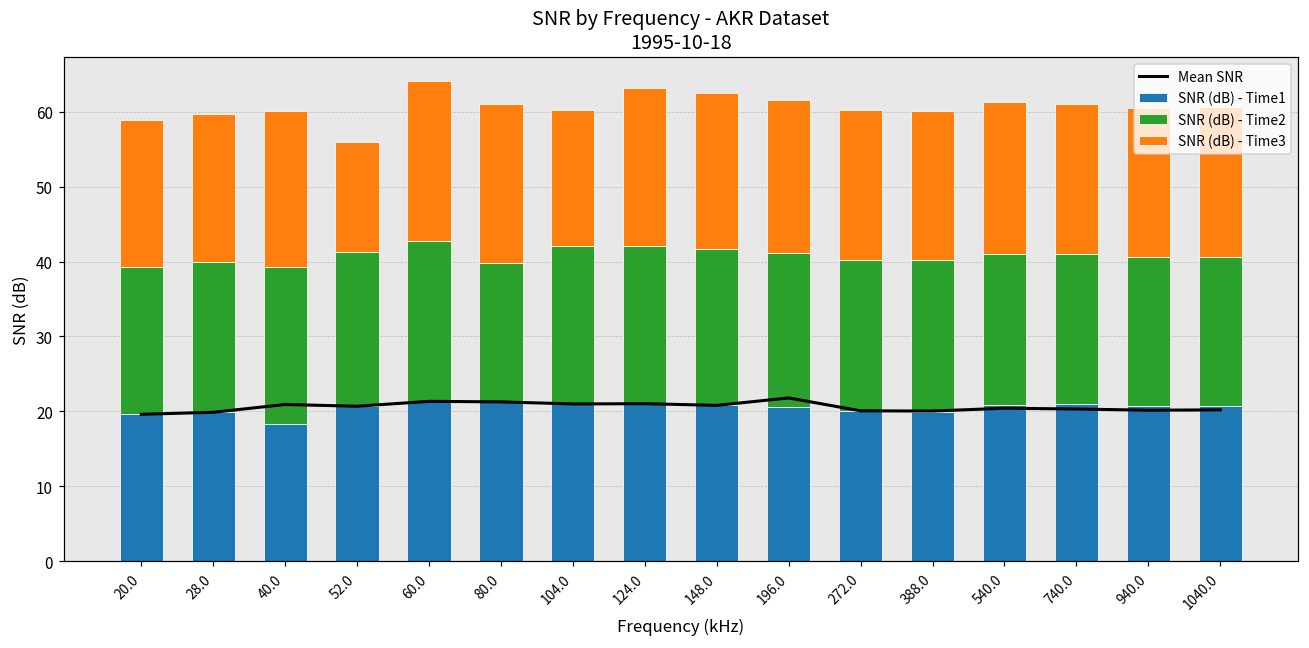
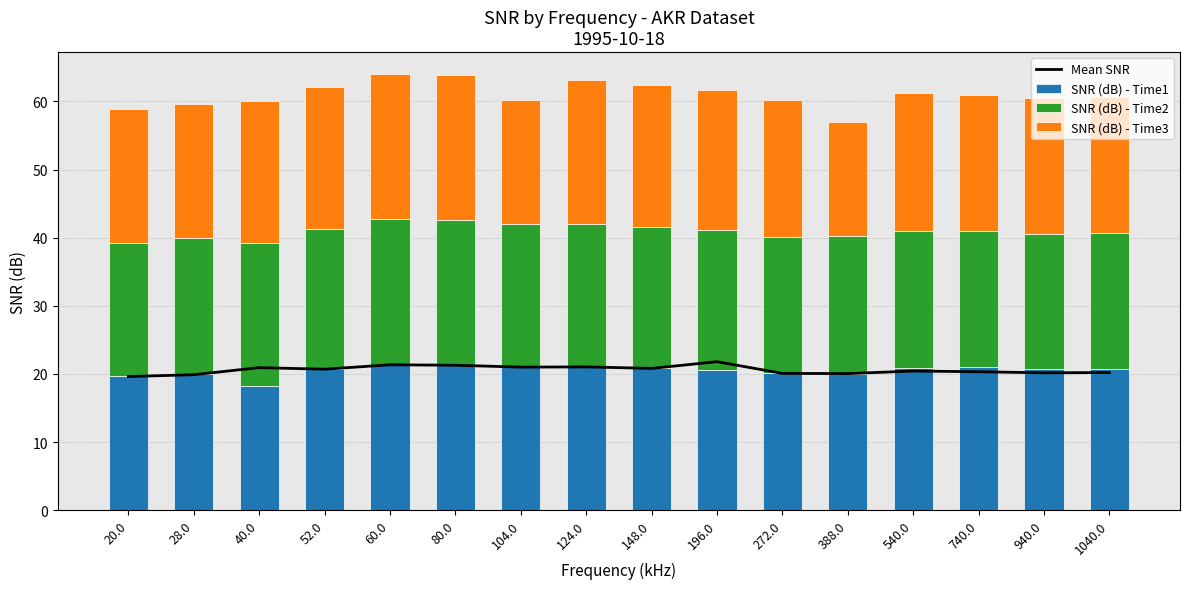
  {
    "Mean SNR": {
      "20.0": 20,
      "28.0": 20,
      "40.0": 21,
      "52.0": 21,
      "60.0": 21,
      "80.0": 21,
      "104.0": 21,
      "124.0": 21,
      "148.0": 21,
      "196.0": 22,
      "272.0": 20,
      "388.0": 20,
      "540.0": 20,
      "740.0": 20,
      "940.0": 20,
      "1040.0": 20
    },
    "SNR (dB) - Time1": {
      "20.0": 20,
      "28.0": 20,
      "40.0": 18,
      "52.0": 21,
      "60.0": 21,
      "80.0": 21,
      "104.0": 21,
      "124.0": 21,
      "148.0": 21,
      "196.0": 21,
      "272.0": 20,
      "388.0": 20,
      "540.0": 21,
      "740.0": 21,
      "940.0": 21,
      "1040.0": 21
    },
    "SNR (dB) - Time2": {
      "20.0": 20,
      "28.0": 20,
      "40.0": 21,
      "52.0": 21,
      "60.0": 21,
-     "80.0": 19,
+     "80.0": 21,
      "104.0": 21,
      "124.0": 21,
      "148.0": 21,
      "196.0": 21,
      "272.0": 20,
      "388.0": 20,
      "540.0": 20,
      "740.0": 20,
      "940.0": 20,
      "1040.0": 20
    },
    "SNR (dB) - Time3": {
      "20.0": 20,
      "28.0": 20,
      "40.0": 21,
-     "52.0": 15,
+     "52.0": 21,
      "60.0": 21,
      "80.0": 21,
      "104.0": 18,
      "124.0": 21,
      "148.0": 21,
      "196.0": 21,
      "272.0": 20,
-     "388.0": 20,
+     "388.0": 17,
      "540.0": 20,
      "740.0": 20
    }
  }
